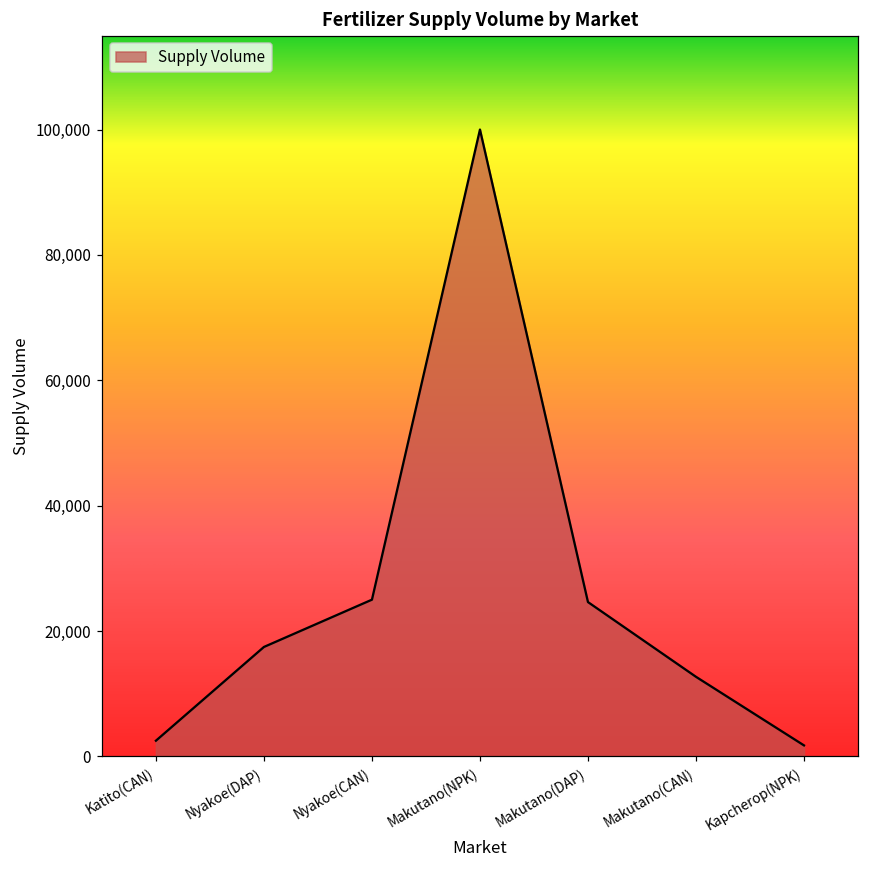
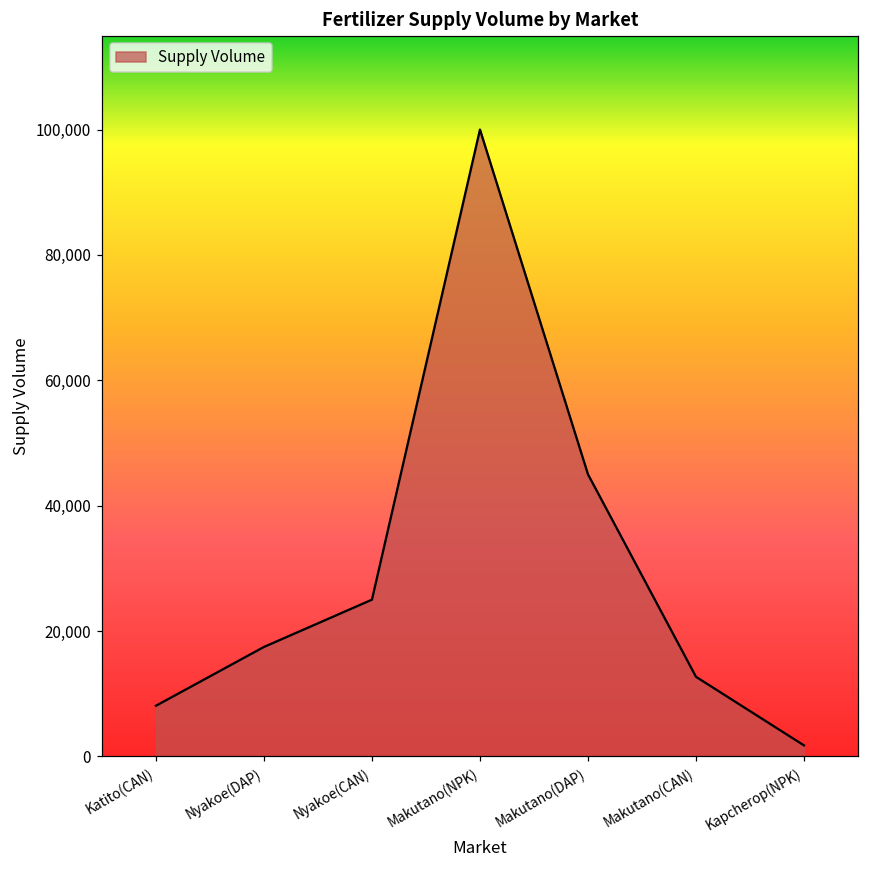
  {
-   "Katito(CAN)": "3,000",
+   "Katito(CAN)": "8,000",
    "Nyakoe(DAP)": "17,000",
    "Nyakoe(CAN)": "25,000",
    "Makutano(NPK)": "100,000",
-   "Makutano(DAP)": "25,000",
+   "Makutano(DAP)": "45,000",
    "Makutano(CAN)": "13,000",
    "Kapcherop(NPK)": "2,000"
  }
